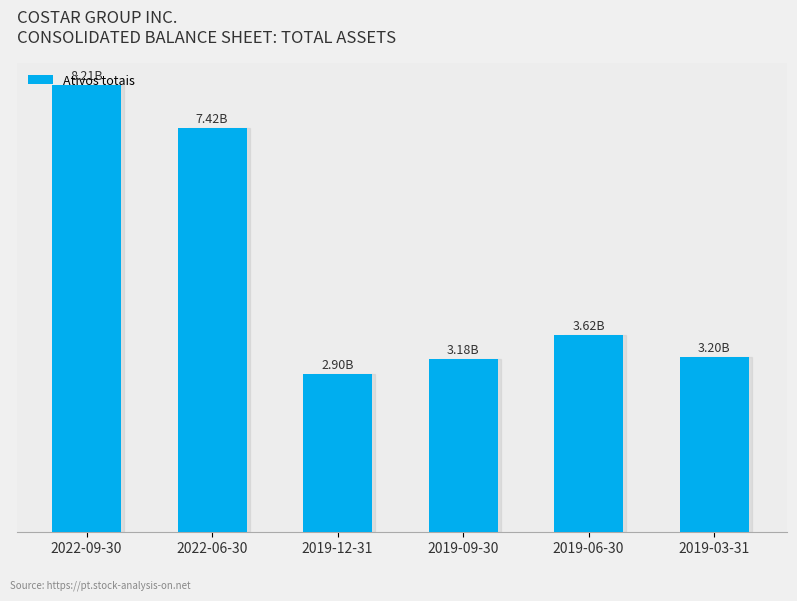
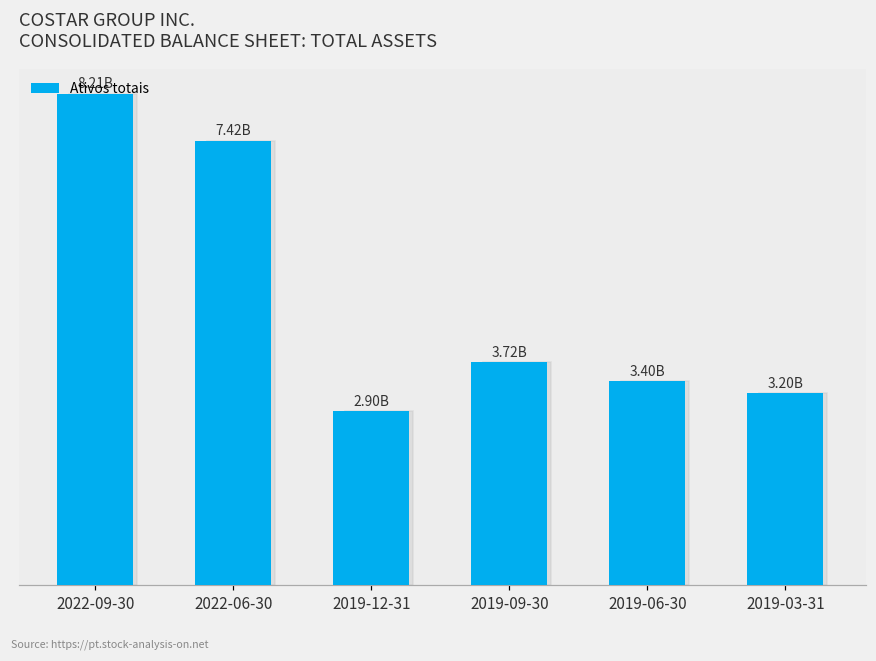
  {
    "2022-09-30": "8.21B",
    "2022-06-30": "7.42B",
    "2019-12-31": "2.90B",
-   "2019-09-30": "3.18B",
-   "2019-06-30": "3.62B",
+   "2019-09-30": "3.72B",
+   "2019-06-30": "3.40B",
    "2019-03-31": "3.20B"
  }
